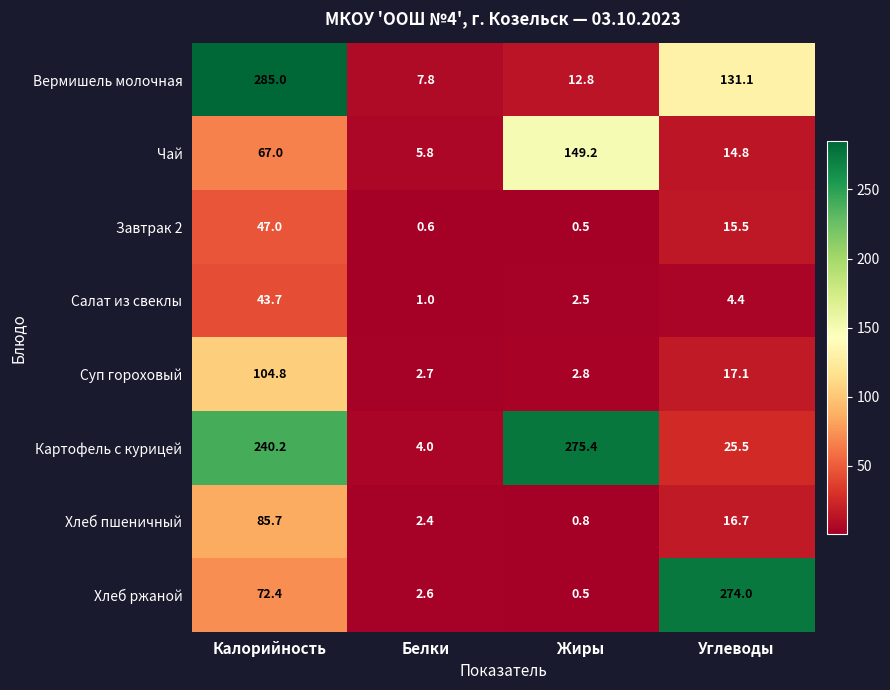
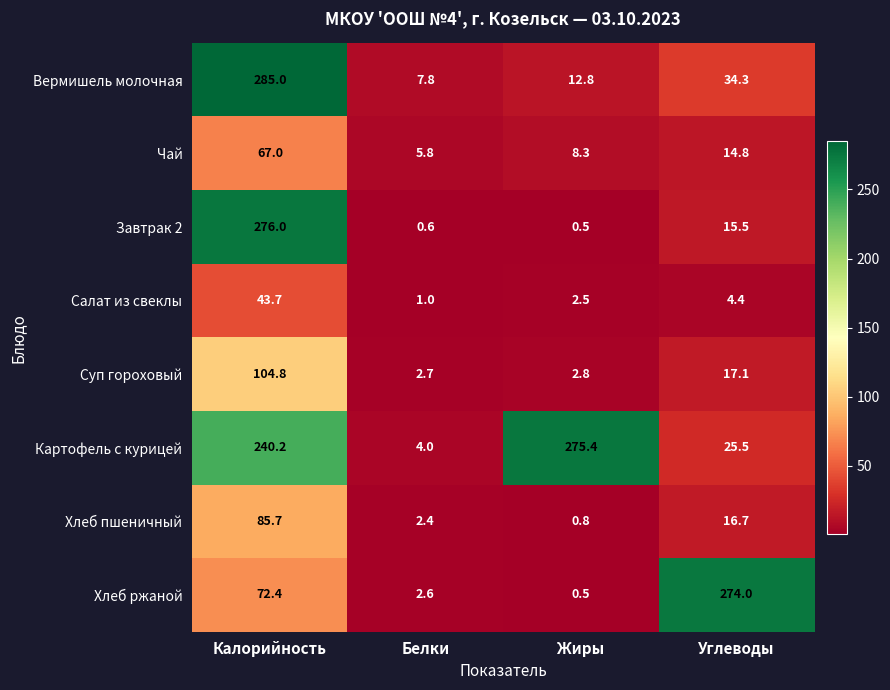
  {
    "Вермишель молочная": {
      "Калорийность": 285.0,
      "Белки": 7.8,
      "Жиры": 12.8,
-     "Углеводы": 131.1
+     "Углеводы": 34.3
    },
    "Чай": {
      "Калорийность": 67.0,
      "Белки": 5.8,
-     "Жиры": 149.2,
+     "Жиры": 8.3,
      "Углеводы": 14.8
    },
    "Завтрак 2": {
-     "Калорийность": 47.0,
+     "Калорийность": 276.0,
      "Белки": 0.6,
      "Жиры": 0.5,
      "Углеводы": 15.5
    },
    "Салат из свеклы": {
      "Калорийность": 43.7,
      "Белки": 1.0,
      "Жиры": 2.5,
      "Углеводы": 4.4
    },
    "Суп гороховый": {
      "Калорийность": 104.8,
      "Белки": 2.7,
      "Жиры": 2.8,
      "Углеводы": 17.1
    },
    "Картофель с курицей": {
      "Калорийность": 240.2,
      "Белки": 4.0,
      "Жиры": 275.4,
      "Углеводы": 25.5
    },
    "Хлеб пшеничный": {
      "Калорийность": 85.7,
      "Белки": 2.4,
      "Жиры": 0.8,
      "Углеводы": 16.7
    },
    "Хлеб ржаной": {
      "Калорийность": 72.4,
      "Белки": 2.6,
      "Жиры": 0.5,
      "Углеводы": 274.0
    }
  }
